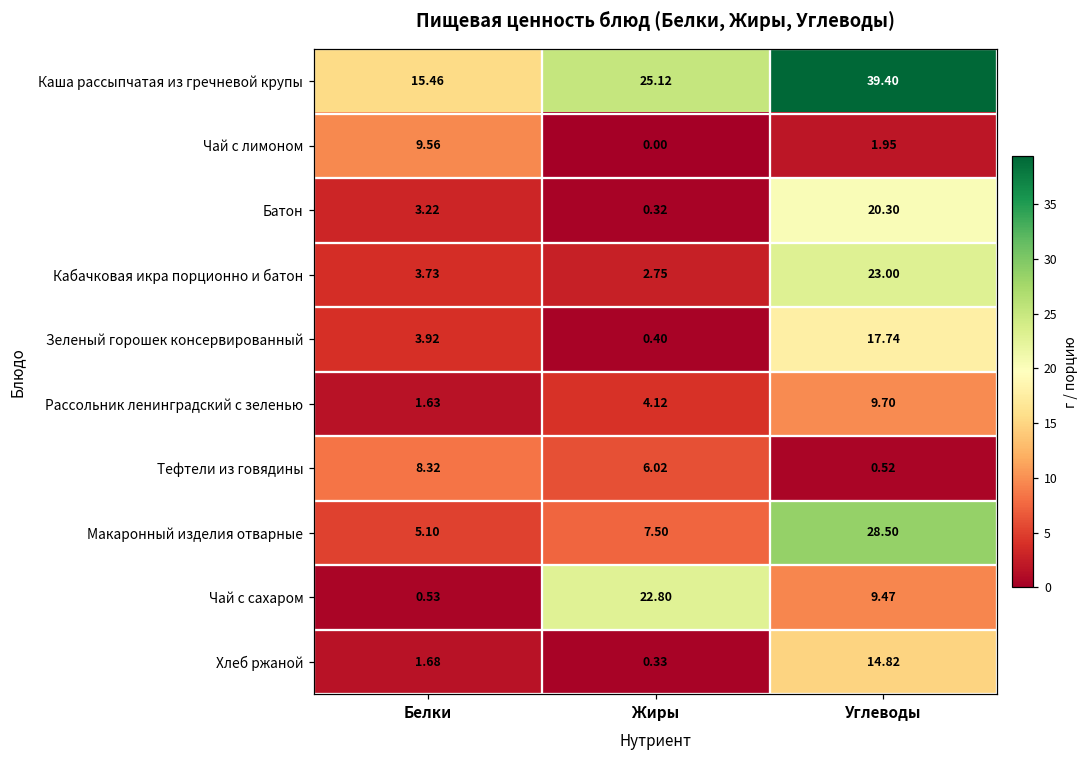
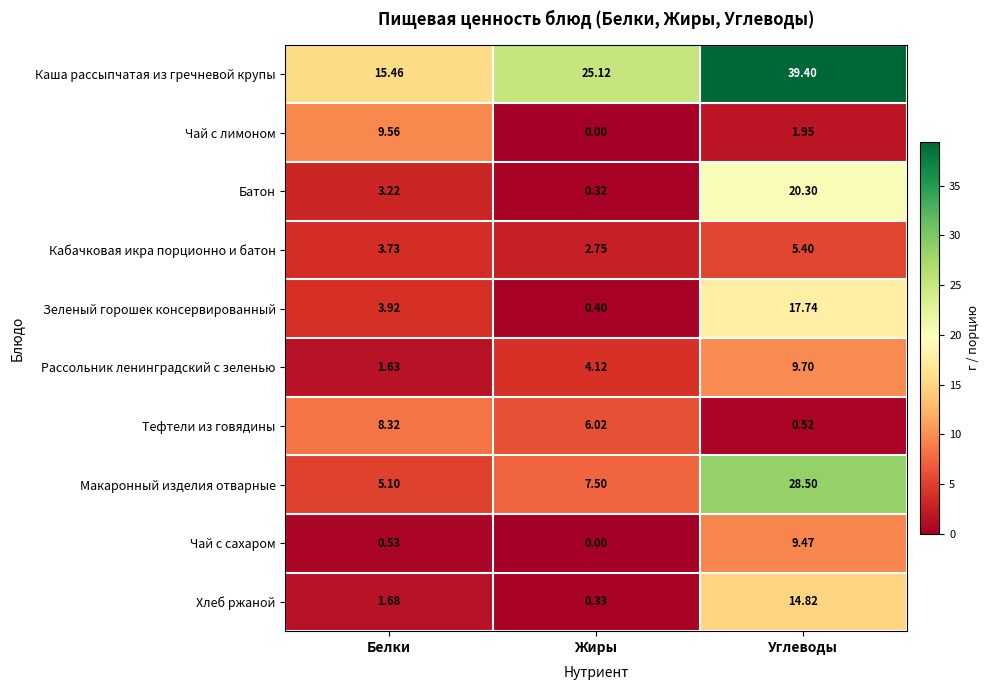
  {
    "Каша рассыпчатая из гречневой крупы": {
      "Белки": 15.46,
      "Жиры": 25.12,
      "Углеводы": 39.40
    },
    "Чай с лимоном": {
      "Белки": 9.56,
      "Жиры": 0.00,
      "Углеводы": 1.95
    },
    "Батон": {
      "Белки": 3.22,
      "Жиры": 0.32,
      "Углеводы": 20.30
    },
    "Кабачковая икра порционно и батон": {
      "Белки": 3.73,
      "Жиры": 2.75,
-     "Углеводы": 23.00
+     "Углеводы": 5.40
    },
    "Зеленый горошек консервированный": {
      "Белки": 3.92,
      "Жиры": 0.40,
      "Углеводы": 17.74
    },
    "Рассольник ленинградский с зеленью": {
      "Белки": 1.63,
      "Жиры": 4.12,
      "Углеводы": 9.70
    },
    "Тефтели из говядины": {
      "Белки": 8.32,
      "Жиры": 6.02,
      "Углеводы": 0.52
    },
    "Макаронный изделия отварные": {
      "Белки": 5.10,
      "Жиры": 7.50,
      "Углеводы": 28.50
    },
    "Чай с сахаром": {
      "Белки": 0.53,
-     "Жиры": 22.80,
+     "Жиры": 0.00,
      "Углеводы": 9.47
    },
    "Хлеб ржаной": {
      "Белки": 1.68,
      "Жиры": 0.33,
      "Углеводы": 14.82
    }
  }
